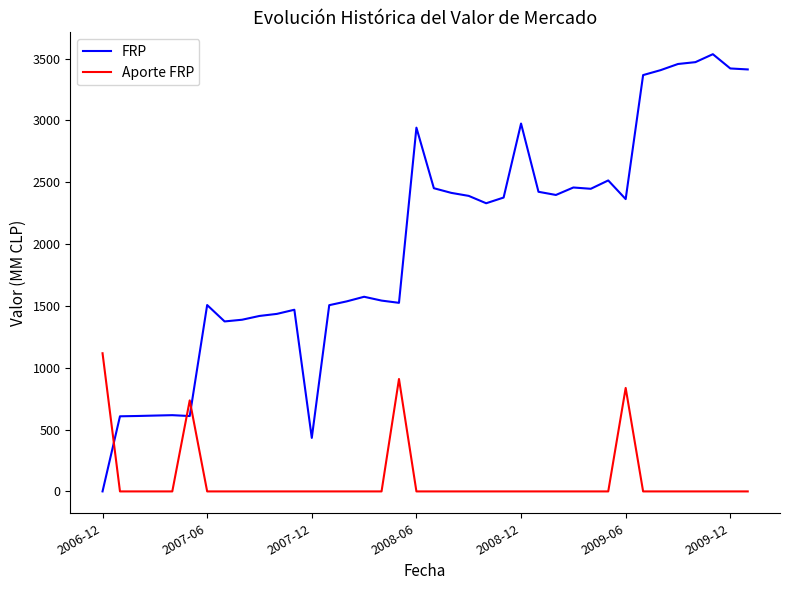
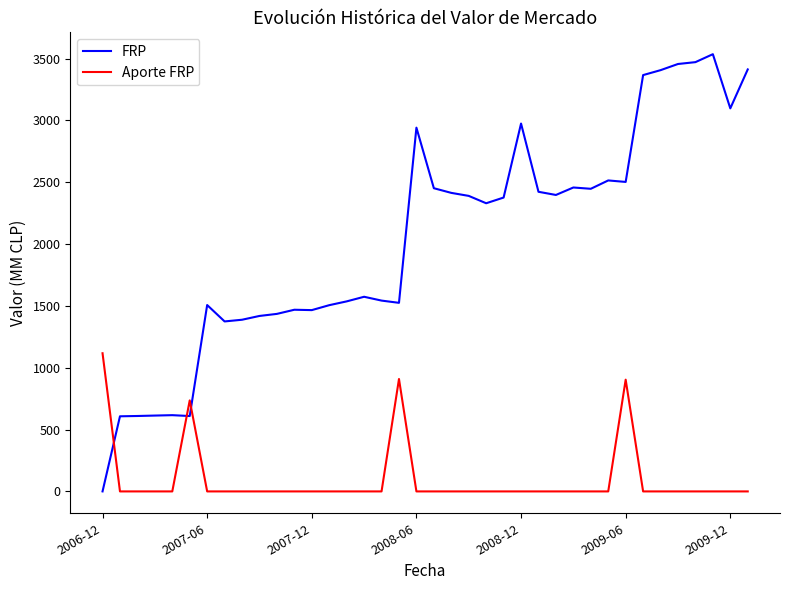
  {
    "FRP": {
      "2006-12": 0,
      "2007-06": 1510,
-     "2007-12": 430,
+     "2007-12": 1470,
      "2008-06": 2940,
      "2008-12": 2980,
-     "2009-06": 2360,
-     "2009-12": 3420
+     "2009-06": 2500,
+     "2009-12": 3100
    },
    "Aporte FRP": {
      "2006-12": 1120,
      "2007-06": 0,
      "2007-12": 0,
      "2008-06": 0,
      "2008-12": 0,
-     "2009-06": 840,
+     "2009-06": 900,
      "2009-12": 0
    }
  }
